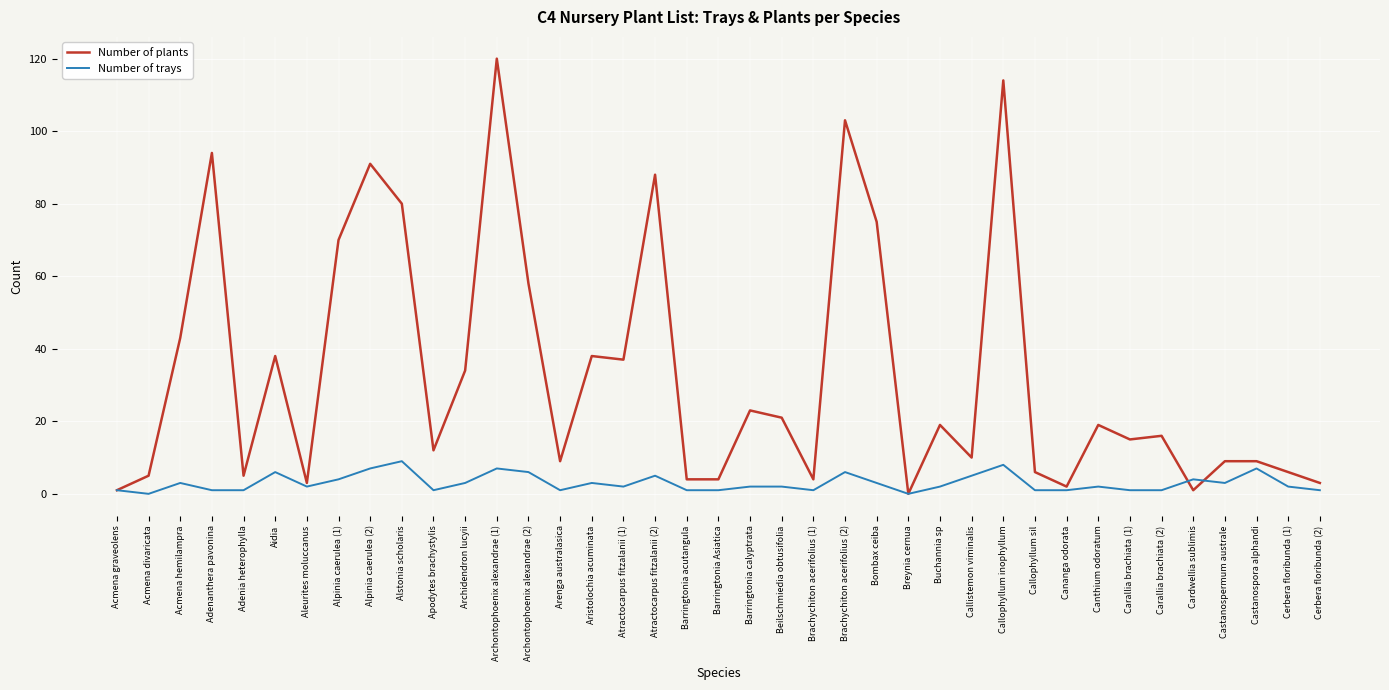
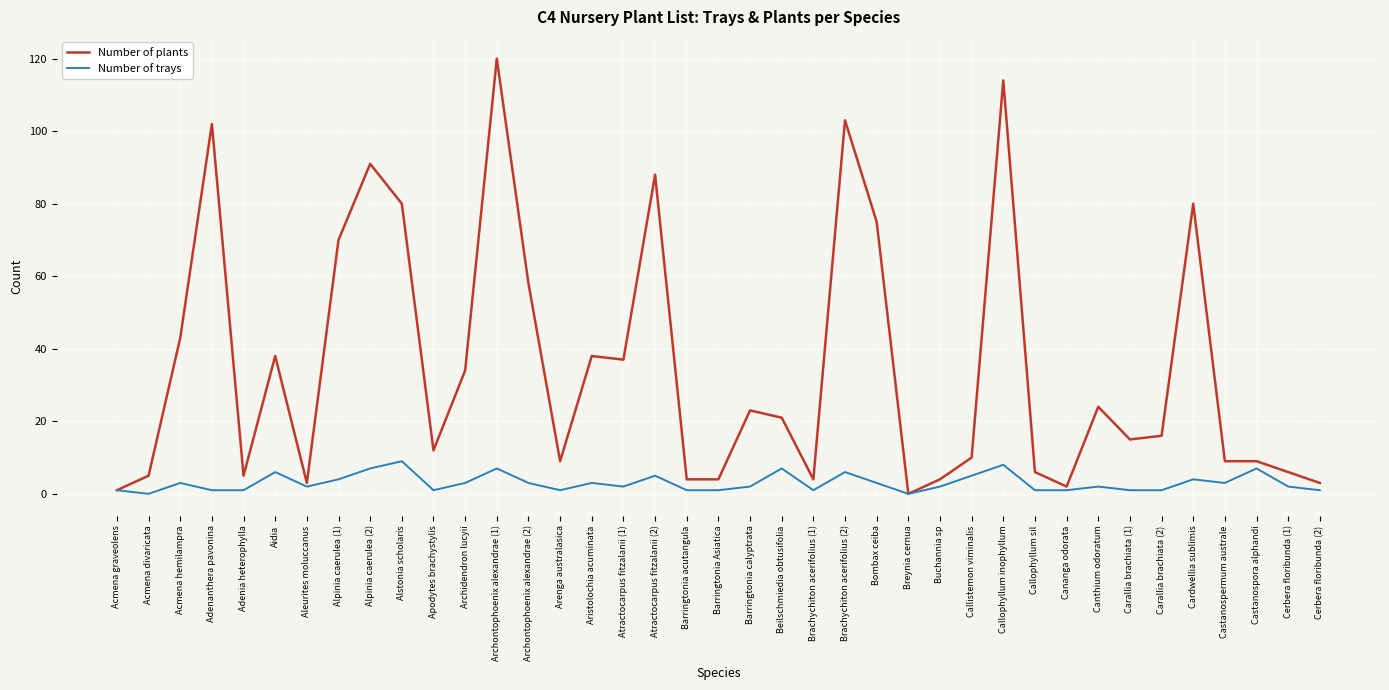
  {
    "Number of plants": {
      "Acmena divaricata": 5,
      "Acmena hemilampra": 43,
-     "Adenanthera pavonina": 94,
+     "Adenanthera pavonina": 102,
      "Adenia heterophylla": 5,
      "Aidia": 38,
      "Aleurites moluccanus": 3,
      "Alpinia caerulea (1)": 70,
      "Alpinia caerulea (2)": 91,
      "Alstonia scholaris": 80,
      "Apodytes brachystylis": 12,
      "Archidendron lucyii": 34,
      "Archontophoenix alexandrae (1)": 120,
      "Archontophoenix alexandrae (2)": 58,
      "Arenga australasica": 9,
      "Aristolochia acuminata": 38,
      "Atractocarpus fitzalanii (1)": 37,
      "Atractocarpus fitzalanii (2)": 88,
      "Barringtonia acutangula": 4,
      "Barringtonia Asiatica": 4,
      "Barringtonia calyptrata": 23,
      "Beilschmiedia obtusifolia": 21,
      "Brachychiton acerifolius (1)": 4,
      "Brachychiton acerifolius (2)": 103,
      "Bombax ceiba": 75,
-     "Buchannia sp": 19,
+     "Buchannia sp": 4,
      "Callistemon viminalis": 10,
      "Callophyllum inophyllum": 114,
      "Callophyllum sil": 6,
      "Cananga odorata": 2,
-     "Canthium odoratum": 19,
+     "Canthium odoratum": 24,
      "Carallia brachiata (1)": 15,
      "Carallia brachiata (2)": 16,
-     "Cardwellia sublimis": 1,
+     "Cardwellia sublimis": 80,
      "Castanospermum australe": 9,
      "Castanospora alphandi": 9,
      "Cerbera floribunda (1)": 6,
      "Cerbera floribunda (2)": 3
    },
    "Number of trays": {
      "Acmena divaricata": 0,
      "Acmena hemilampra": 3,
      "Adenanthera pavonina": 1,
      "Adenia heterophylla": 1,
      "Aidia": 6,
      "Aleurites moluccanus": 2,
      "Alpinia caerulea (1)": 4,
      "Alpinia caerulea (2)": 7,
      "Alstonia scholaris": 9,
      "Apodytes brachystylis": 1,
      "Archidendron lucyii": 3,
      "Archontophoenix alexandrae (1)": 7,
-     "Archontophoenix alexandrae (2)": 6,
+     "Archontophoenix alexandrae (2)": 3,
      "Arenga australasica": 1,
      "Aristolochia acuminata": 3,
      "Atractocarpus fitzalanii (1)": 2,
      "Atractocarpus fitzalanii (2)": 5,
      "Barringtonia acutangula": 1,
      "Barringtonia Asiatica": 1,
      "Barringtonia calyptrata": 2,
-     "Beilschmiedia obtusifolia": 2,
+     "Beilschmiedia obtusifolia": 7,
      "Brachychiton acerifolius (1)": 1,
      "Brachychiton acerifolius (2)": 6,
      "Bombax ceiba": 3,
      "Buchannia sp": 2,
      "Callistemon viminalis": 5,
      "Callophyllum inophyllum": 8,
      "Callophyllum sil": 1,
      "Cananga odorata": 1,
      "Canthium odoratum": 2,
      "Carallia brachiata (1)": 1,
      "Carallia brachiata (2)": 1,
      "Cardwellia sublimis": 4,
      "Castanospermum australe": 3,
      "Castanospora alphandi": 7,
      "Cerbera floribunda (1)": 2,
      "Cerbera floribunda (2)": 1
    }
  }
